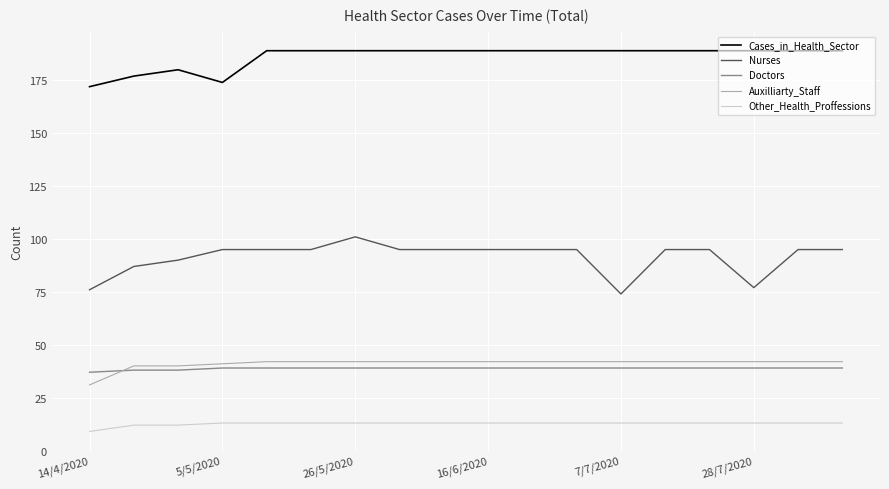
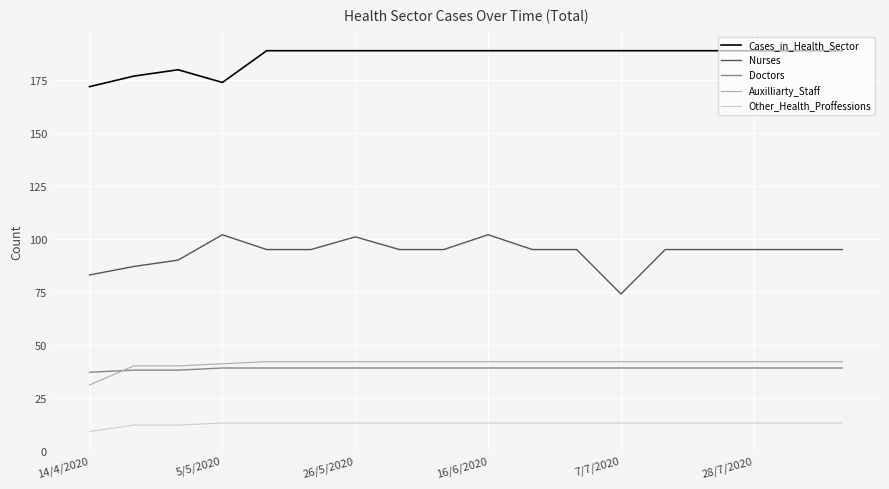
  {
    "Cases_in_Health_Sector": {
      "14/4/2020": 172,
      "5/5/2020": 174,
      "26/5/2020": 189,
      "16/6/2020": 189,
      "7/7/2020": 189
    },
    "Nurses": {
-     "14/4/2020": 76,
-     "5/5/2020": 95,
+     "14/4/2020": 83,
+     "5/5/2020": 102,
      "26/5/2020": 101,
-     "16/6/2020": 95,
+     "16/6/2020": 102,
      "7/7/2020": 74,
-     "28/7/2020": 77
+     "28/7/2020": 95
    }
  }
